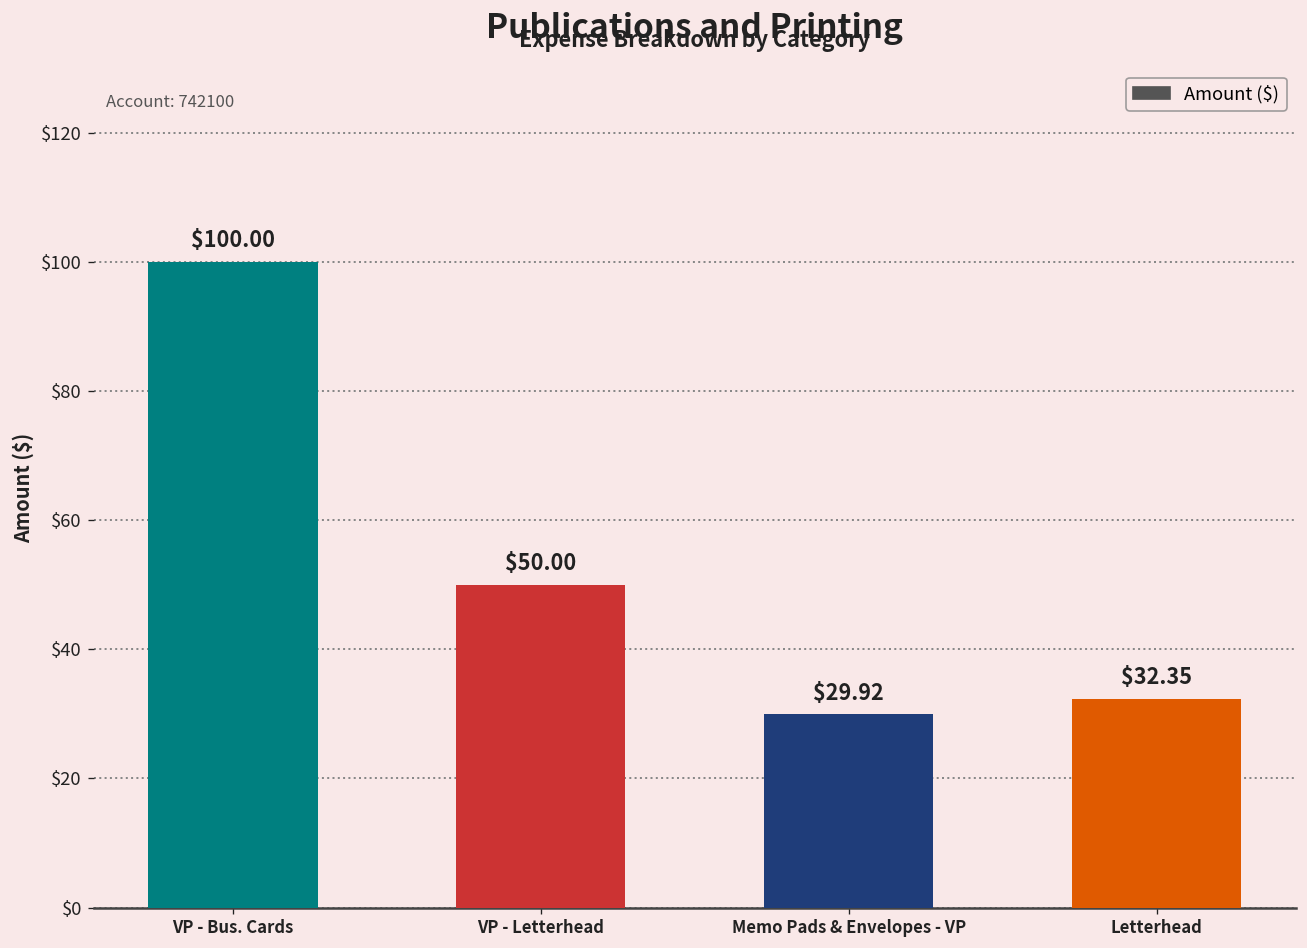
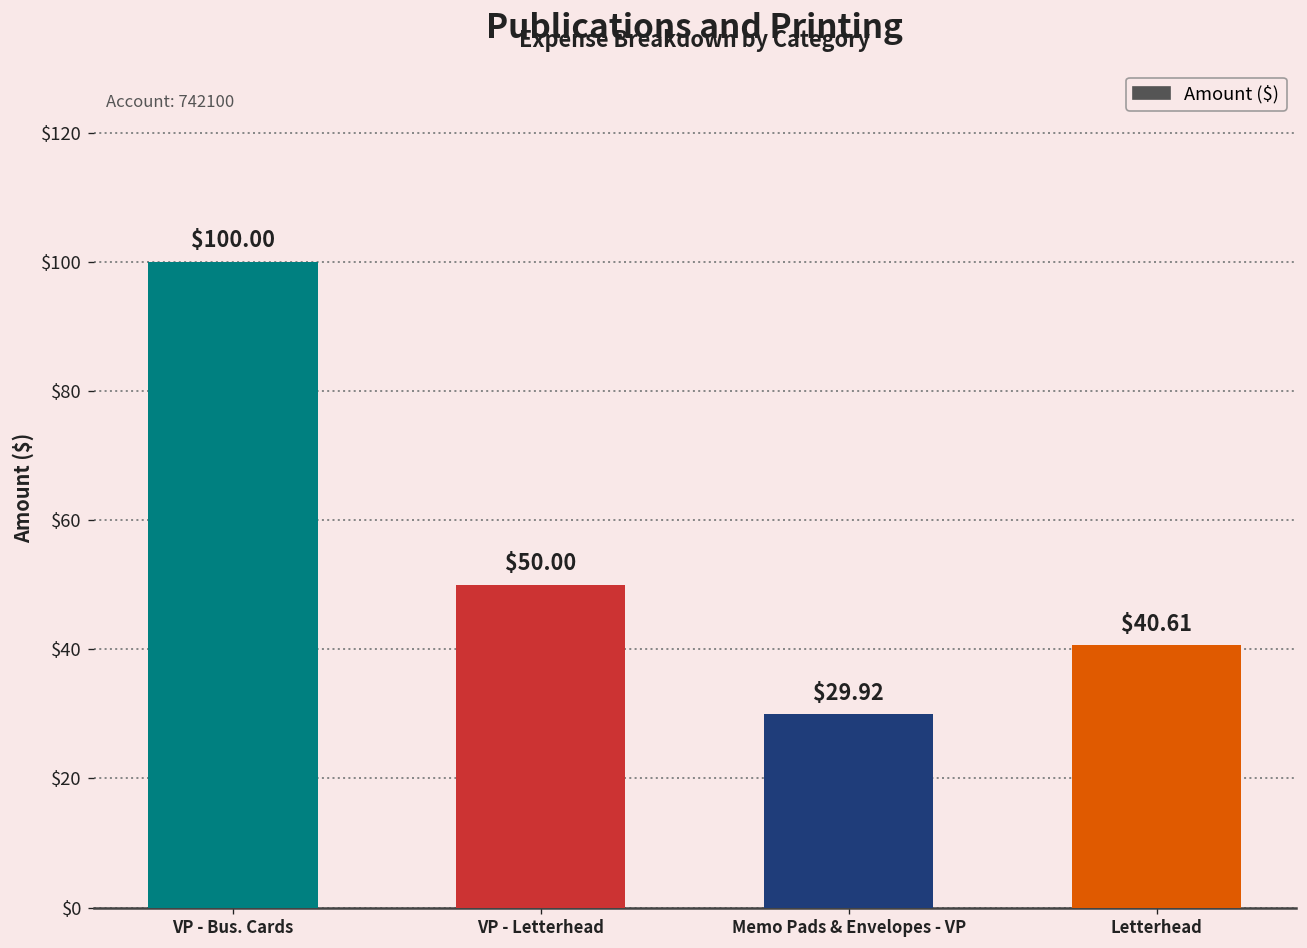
  {
    "VP - Bus. Cards": "$100.00",
    "VP - Letterhead": "$50.00",
    "Memo Pads & Envelopes - VP": "$29.92",
-   "Letterhead": "$32.35"
+   "Letterhead": "$40.61"
  }
